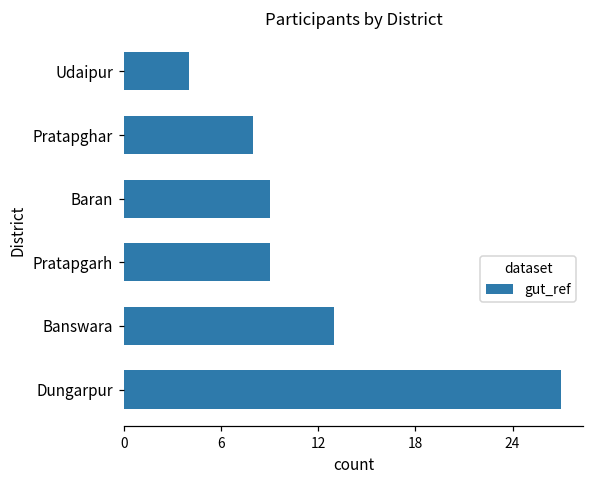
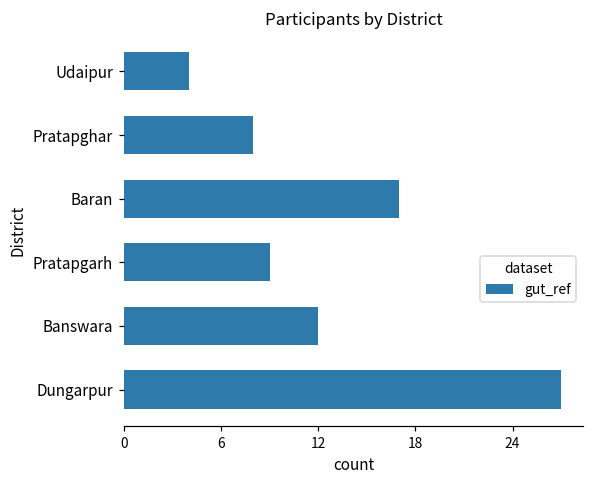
  {
    "Udaipur": 4,
    "Pratapghar": 8,
-   "Baran": 9,
+   "Baran": 17,
    "Pratapgarh": 9,
-   "Banswara": 13,
+   "Banswara": 12,
    "Dungarpur": 27
  }
